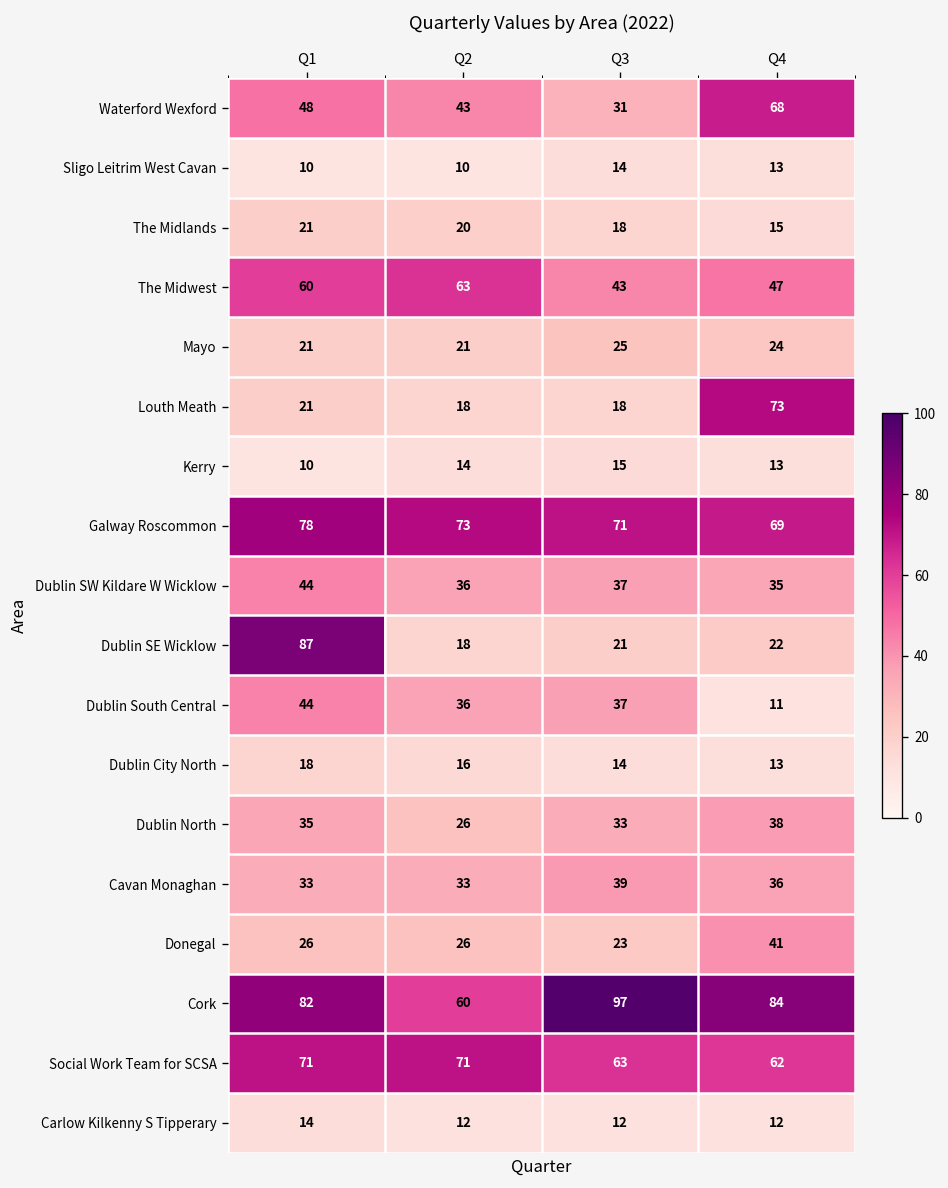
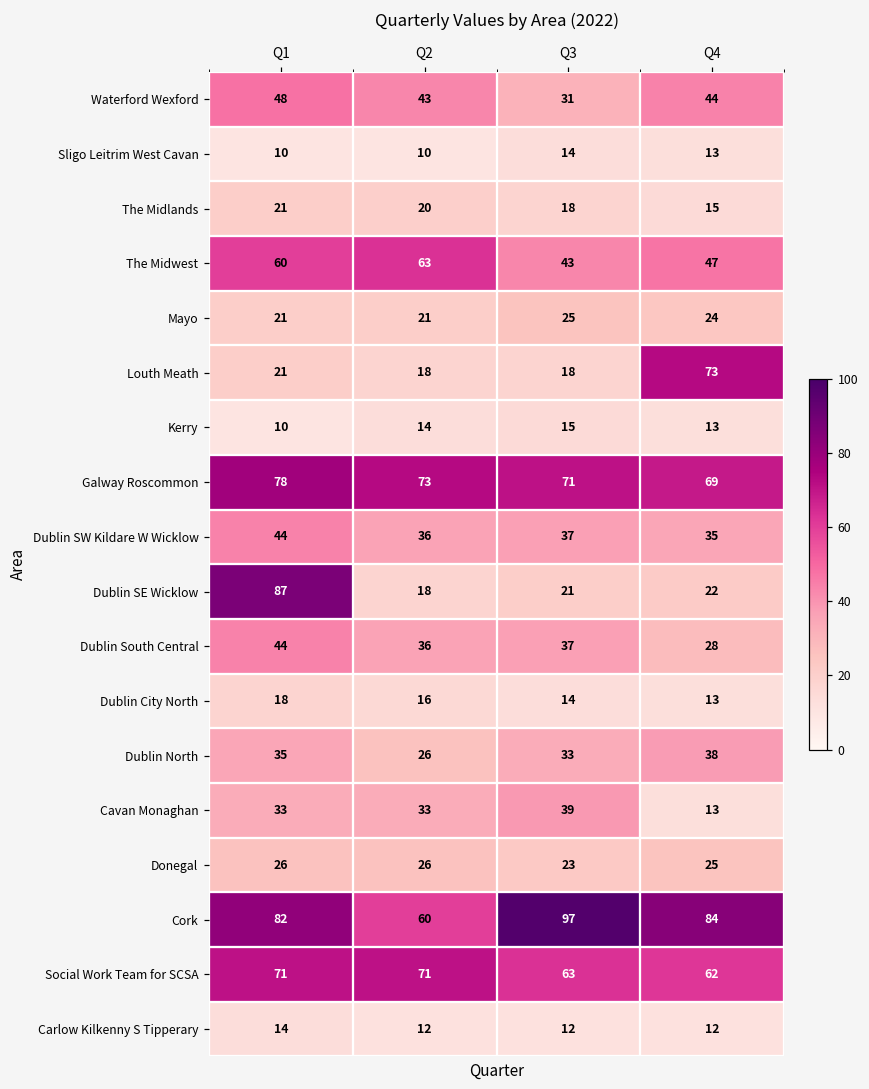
  {
    "Waterford Wexford": {
      "Q1": 48,
      "Q2": 43,
      "Q3": 31,
-     "Q4": 68
+     "Q4": 44
    },
    "Sligo Leitrim West Cavan": {
      "Q1": 10,
      "Q2": 10,
      "Q3": 14,
      "Q4": 13
    },
    "The Midlands": {
      "Q1": 21,
      "Q2": 20,
      "Q3": 18,
      "Q4": 15
    },
    "The Midwest": {
      "Q1": 60,
      "Q2": 63,
      "Q3": 43,
      "Q4": 47
    },
    "Mayo": {
      "Q1": 21,
      "Q2": 21,
      "Q3": 25,
      "Q4": 24
    },
    "Louth Meath": {
      "Q1": 21,
      "Q2": 18,
      "Q3": 18,
      "Q4": 73
    },
    "Kerry": {
      "Q1": 10,
      "Q2": 14,
      "Q3": 15,
      "Q4": 13
    },
    "Galway Roscommon": {
      "Q1": 78,
      "Q2": 73,
      "Q3": 71,
      "Q4": 69
    },
    "Dublin SW Kildare W Wicklow": {
      "Q1": 44,
      "Q2": 36,
      "Q3": 37,
      "Q4": 35
    },
    "Dublin SE Wicklow": {
      "Q1": 87,
      "Q2": 18,
      "Q3": 21,
      "Q4": 22
    },
    "Dublin South Central": {
      "Q1": 44,
      "Q2": 36,
      "Q3": 37,
-     "Q4": 11
+     "Q4": 28
    },
    "Dublin City North": {
      "Q1": 18,
      "Q2": 16,
      "Q3": 14,
      "Q4": 13
    },
    "Dublin North": {
      "Q1": 35,
      "Q2": 26,
      "Q3": 33,
      "Q4": 38
    },
    "Cavan Monaghan": {
      "Q1": 33,
      "Q2": 33,
      "Q3": 39,
-     "Q4": 36
+     "Q4": 13
    },
    "Donegal": {
      "Q1": 26,
      "Q2": 26,
      "Q3": 23,
-     "Q4": 41
+     "Q4": 25
    },
    "Cork": {
      "Q1": 82,
      "Q2": 60,
      "Q3": 97,
      "Q4": 84
    },
    "Social Work Team for SCSA": {
      "Q1": 71,
      "Q2": 71,
      "Q3": 63,
      "Q4": 62
    },
    "Carlow Kilkenny S Tipperary": {
      "Q1": 14,
      "Q2": 12,
      "Q3": 12,
      "Q4": 12
    }
  }
